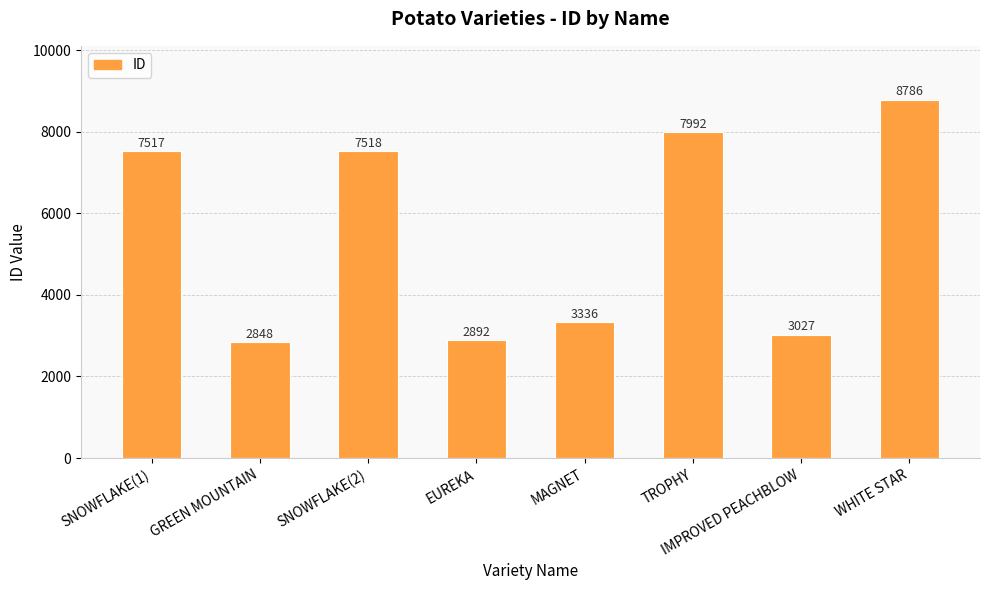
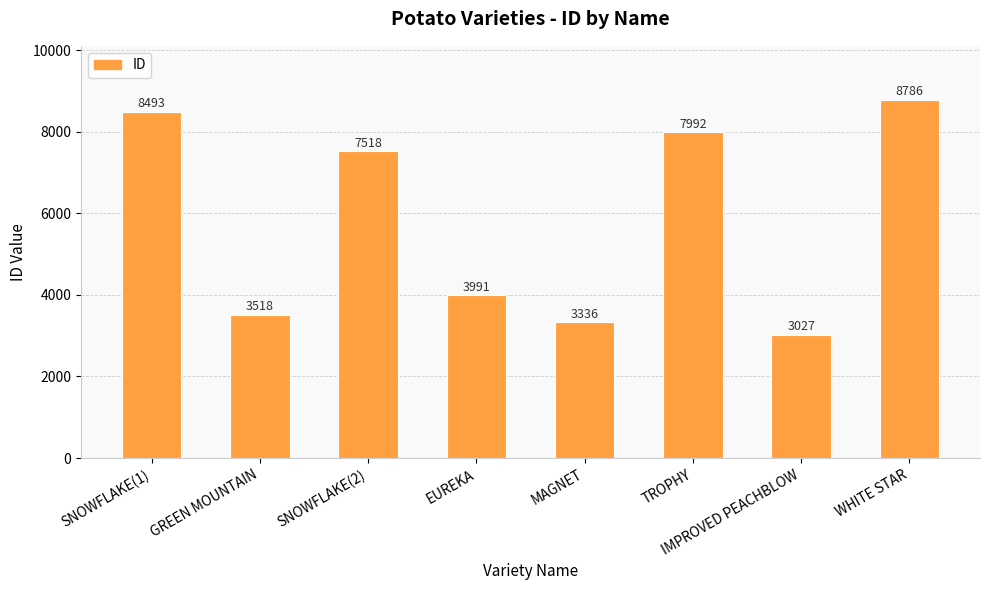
  {
-   "SNOWFLAKE(1)": 7517,
-   "GREEN MOUNTAIN": 2848,
+   "SNOWFLAKE(1)": 8493,
+   "GREEN MOUNTAIN": 3518,
    "SNOWFLAKE(2)": 7518,
-   "EUREKA": 2892,
+   "EUREKA": 3991,
    "MAGNET": 3336,
    "TROPHY": 7992,
    "IMPROVED PEACHBLOW": 3027,
    "WHITE STAR": 8786
  }
